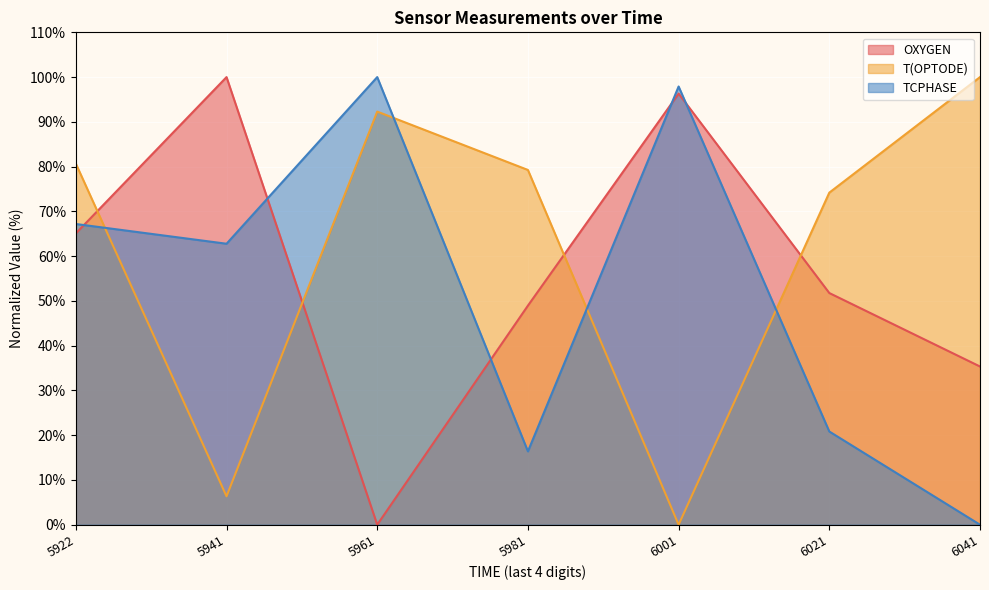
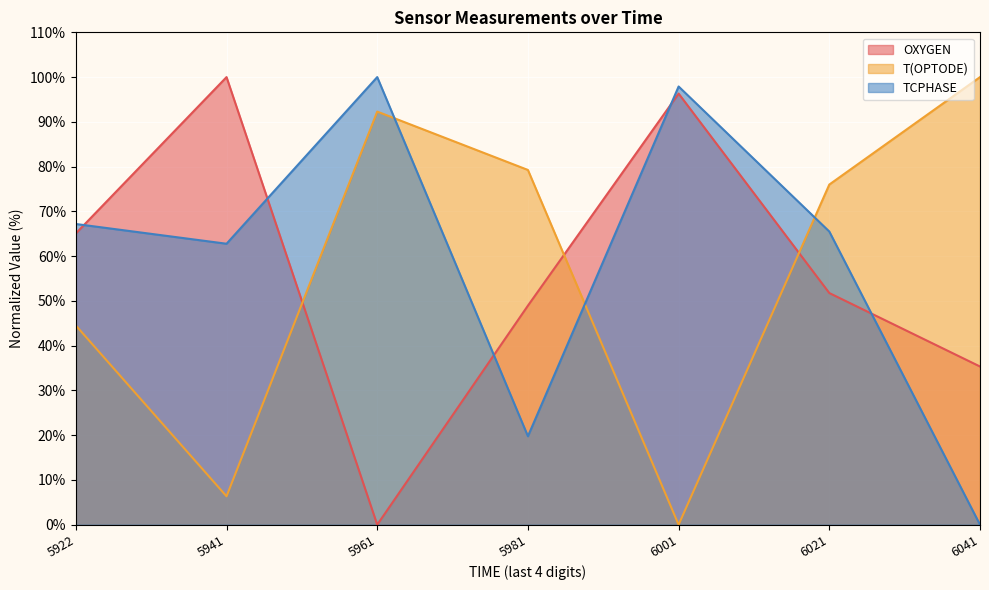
  {
    "OXYGEN": {
      "5922": "65%",
      "5941": "100%",
      "5961": "0%",
      "5981": "49%",
      "6001": "96%",
      "6021": "52%",
      "6041": "35%"
    },
    "T(OPTODE)": {
-     "5922": "81%",
+     "5922": "45%",
      "5941": "6%",
      "5961": "92%",
      "5981": "79%",
      "6001": "0%",
-     "6021": "74%",
+     "6021": "76%",
      "6041": "100%"
    },
    "TCPHASE": {
      "5922": "67%",
      "5941": "63%",
      "5961": "100%",
-     "5981": "16%",
+     "5981": "20%",
      "6001": "98%",
-     "6021": "21%",
+     "6021": "65%",
      "6041": "0%"
    }
  }
